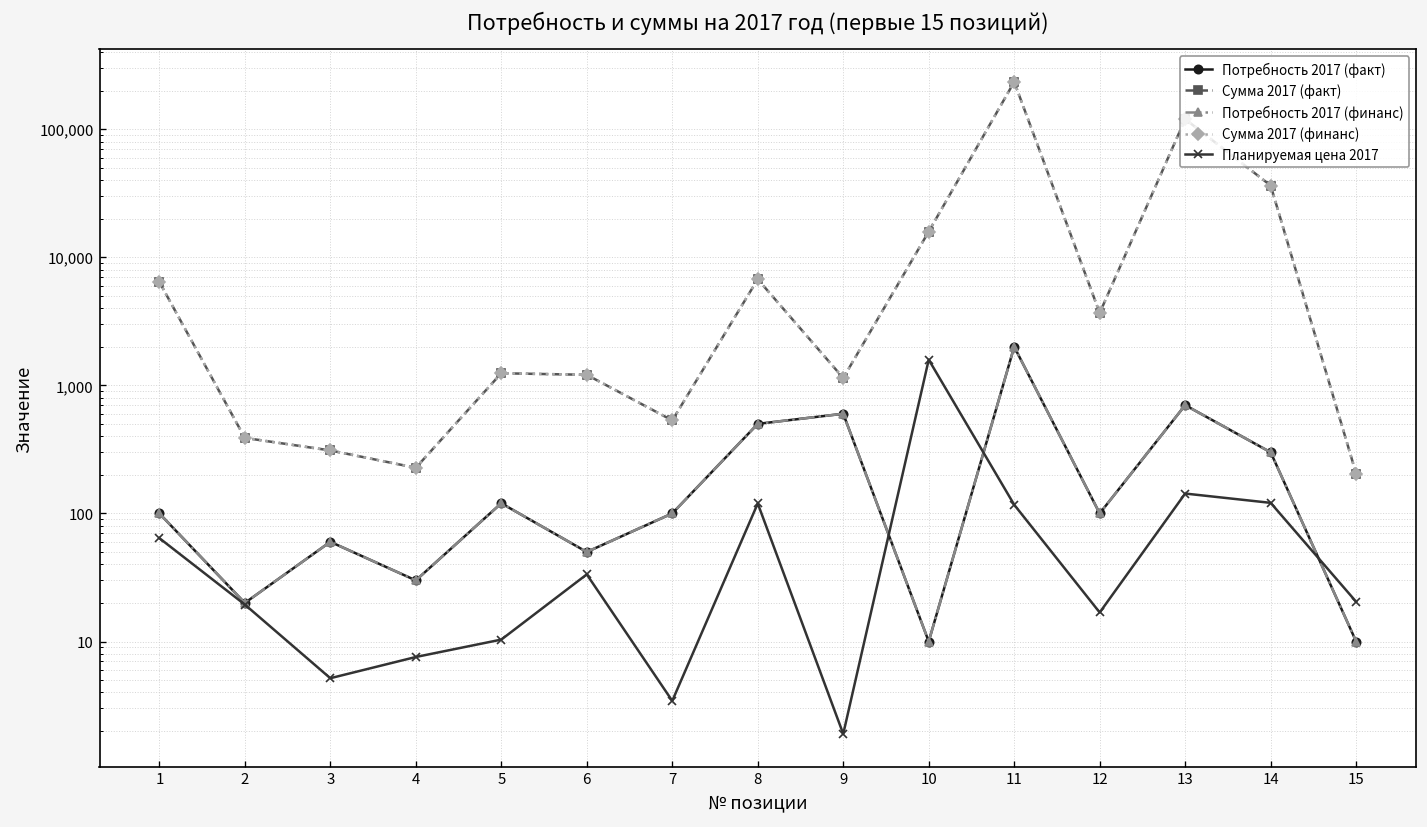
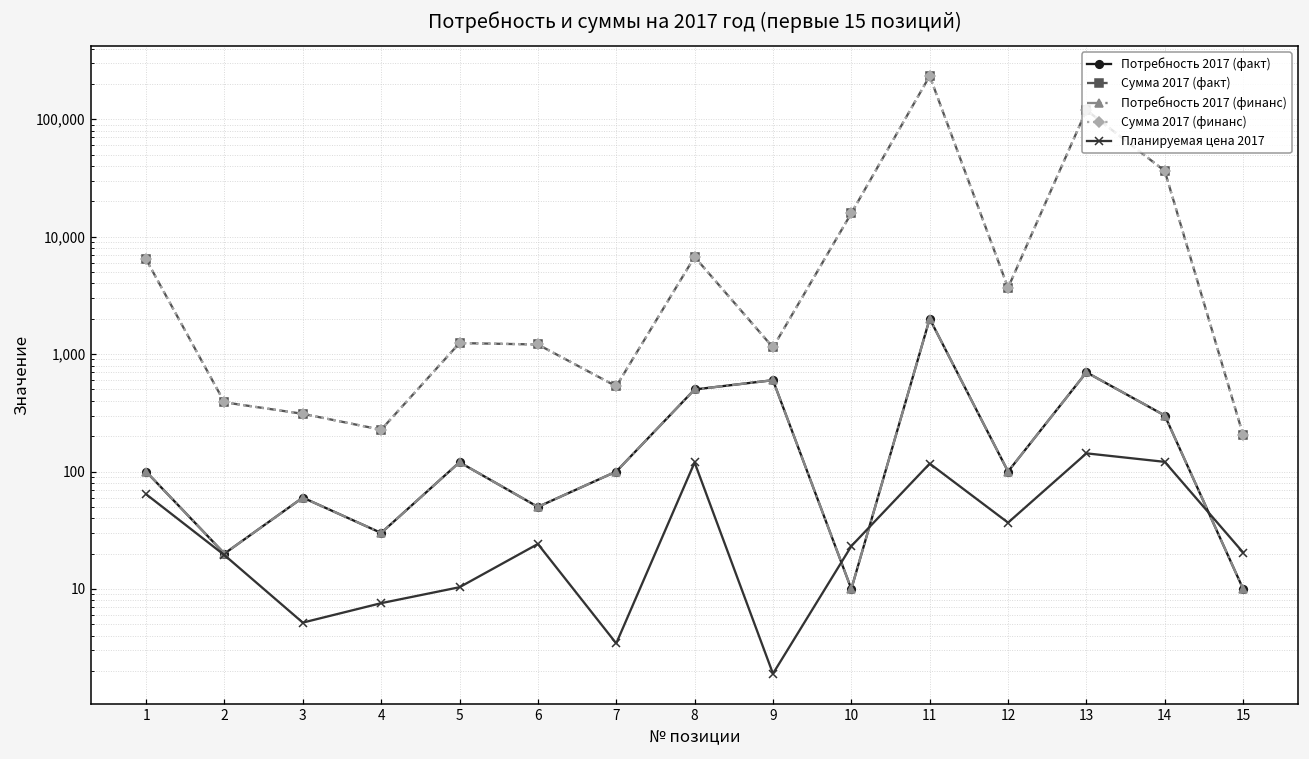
  {
    "Планируемая цена 2017": {
      "1": "60",
      "3": "5",
      "4": "8",
      "5": "10",
-     "6": "33",
+     "6": "24",
      "7": "3.4",
      "8": "120",
      "9": "2",
-     "10": "1,600",
+     "10": "23",
      "11": "120",
-     "12": "17",
+     "12": "37",
      "13": "140",
      "14": "120",
      "15": "20"
    }
  }
